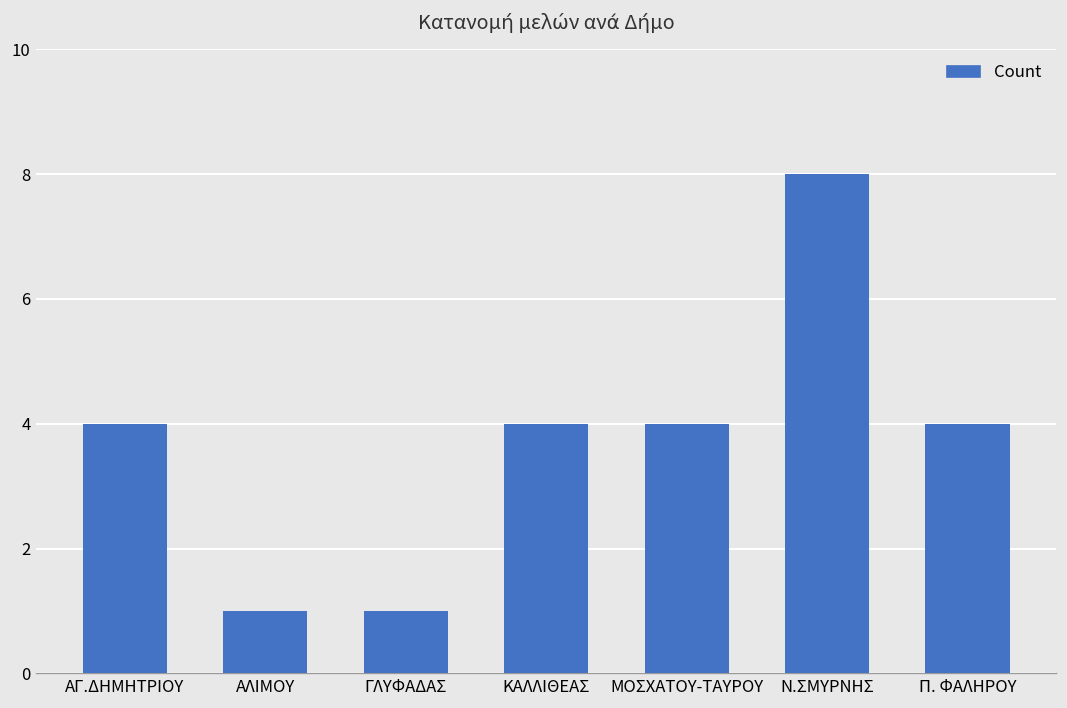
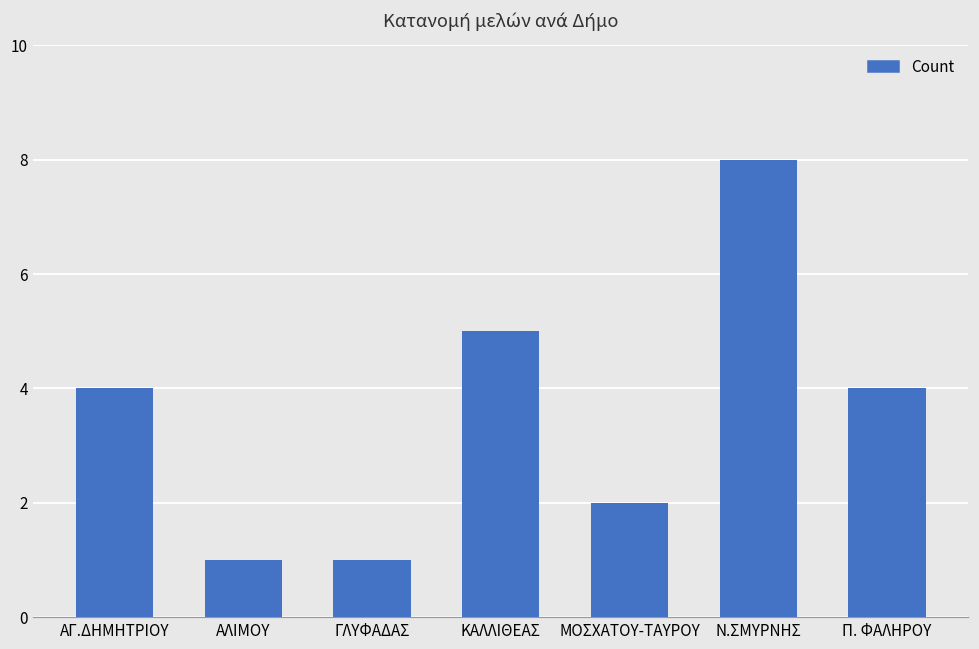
  {
    "ΑΓ.ΔΗΜΗΤΡΙΟΥ": 4,
    "ΑΛΙΜΟΥ": 1,
    "ΓΛΥΦΑΔΑΣ": 1,
-   "ΚΑΛΛΙΘΕΑΣ": 4,
-   "ΜΟΣΧΑΤΟΥ-ΤΑΥΡΟΥ": 4,
+   "ΚΑΛΛΙΘΕΑΣ": 5,
+   "ΜΟΣΧΑΤΟΥ-ΤΑΥΡΟΥ": 2,
    "Ν.ΣΜΥΡΝΗΣ": 8,
    "Π. ΦΑΛΗΡΟΥ": 4
  }
